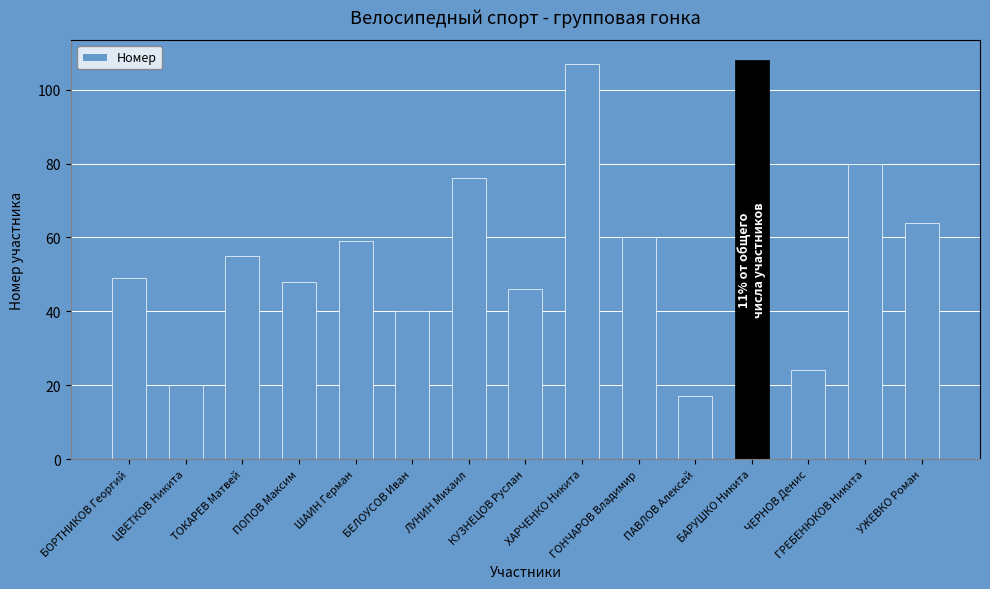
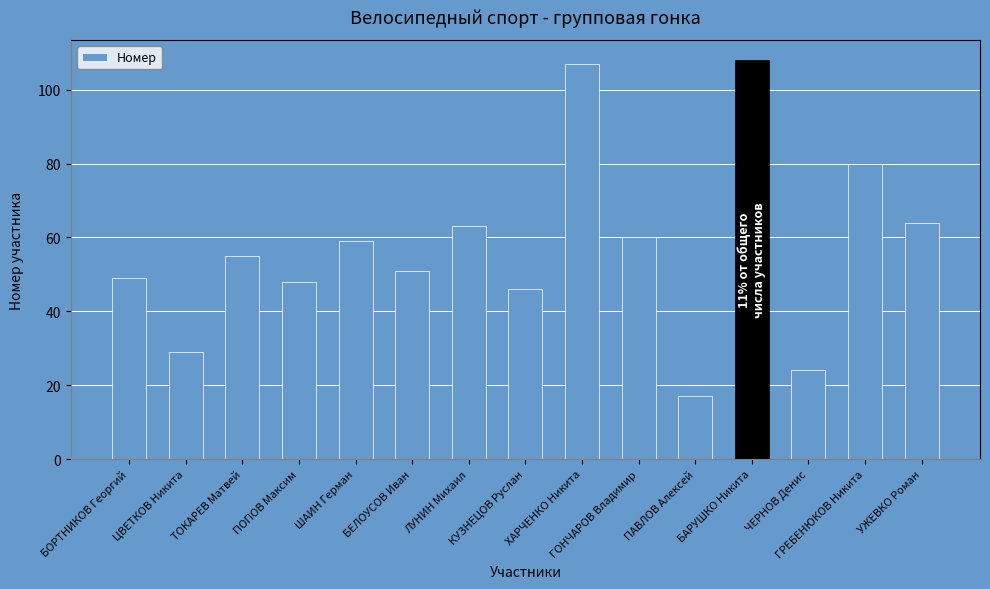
  {
    "БОРТНИКОВ Георгий": 49,
-   "ЦВЕТКОВ Никита": 20,
+   "ЦВЕТКОВ Никита": 29,
    "ТОКАРЕВ Матвей": 55,
    "ПОПОВ Максим": 48,
    "ШАИН Герман": 59,
-   "БЕЛОУСОВ Иван": 40,
-   "ЛУНИН Михаил": 76,
+   "БЕЛОУСОВ Иван": 51,
+   "ЛУНИН Михаил": 63,
    "КУЗНЕЦОВ Руслан": 46,
    "ХАРЧЕНКО Никита": 107,
    "ГОНЧАРОВ Владимир": 60,
    "ПАВЛОВ Алексей": 17,
    "ЧЕРНОВ Денис": 24,
    "ГРЕБЕНЮКОВ Никита": 80,
    "УЖЕВКО Роман": 64
  }
